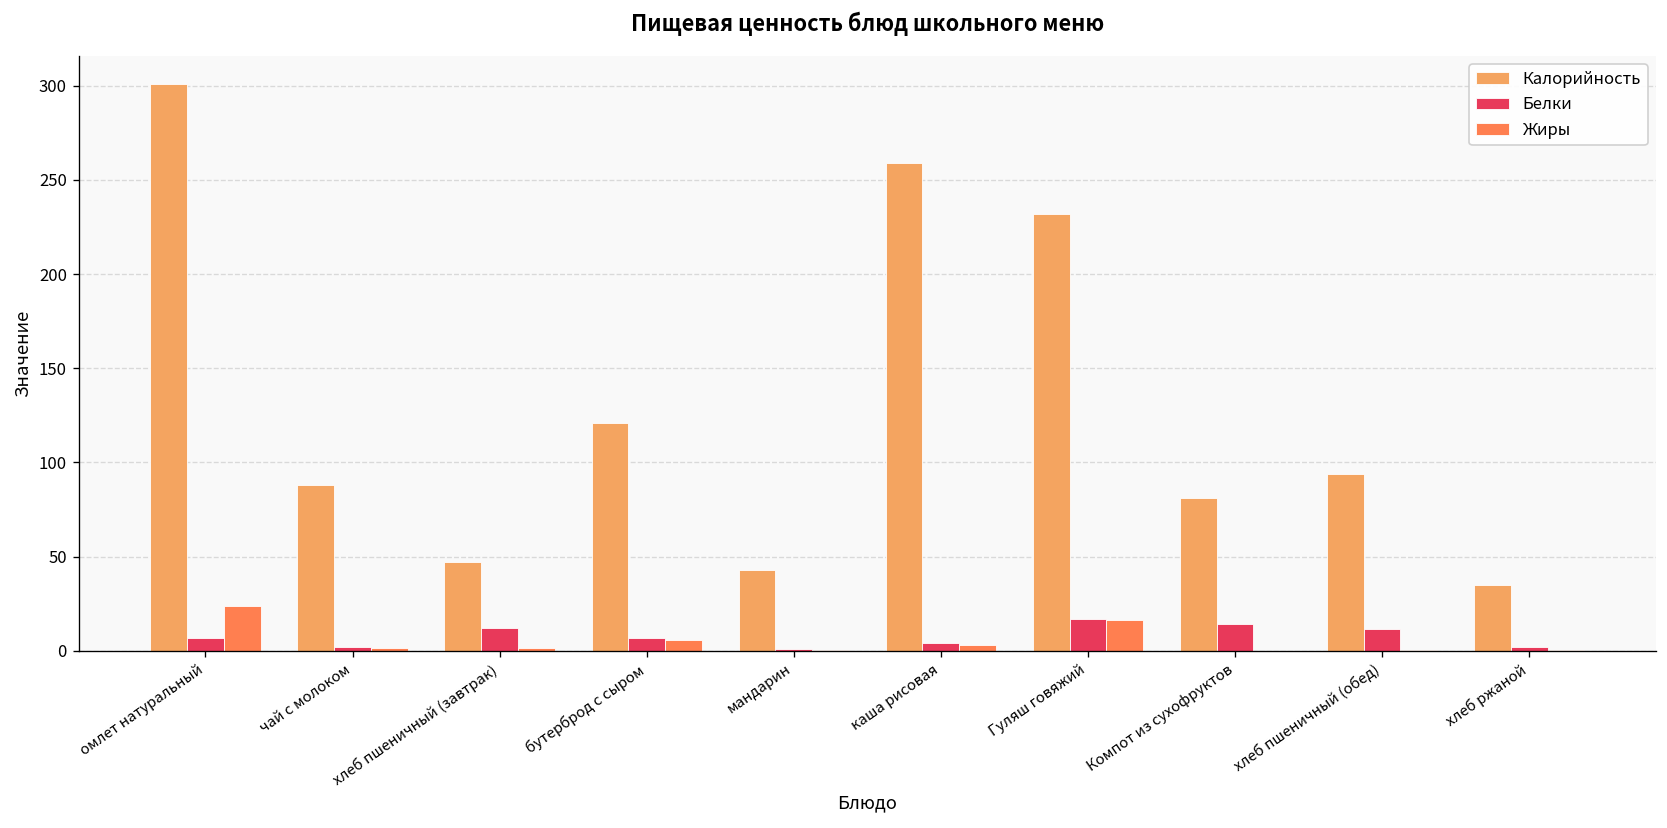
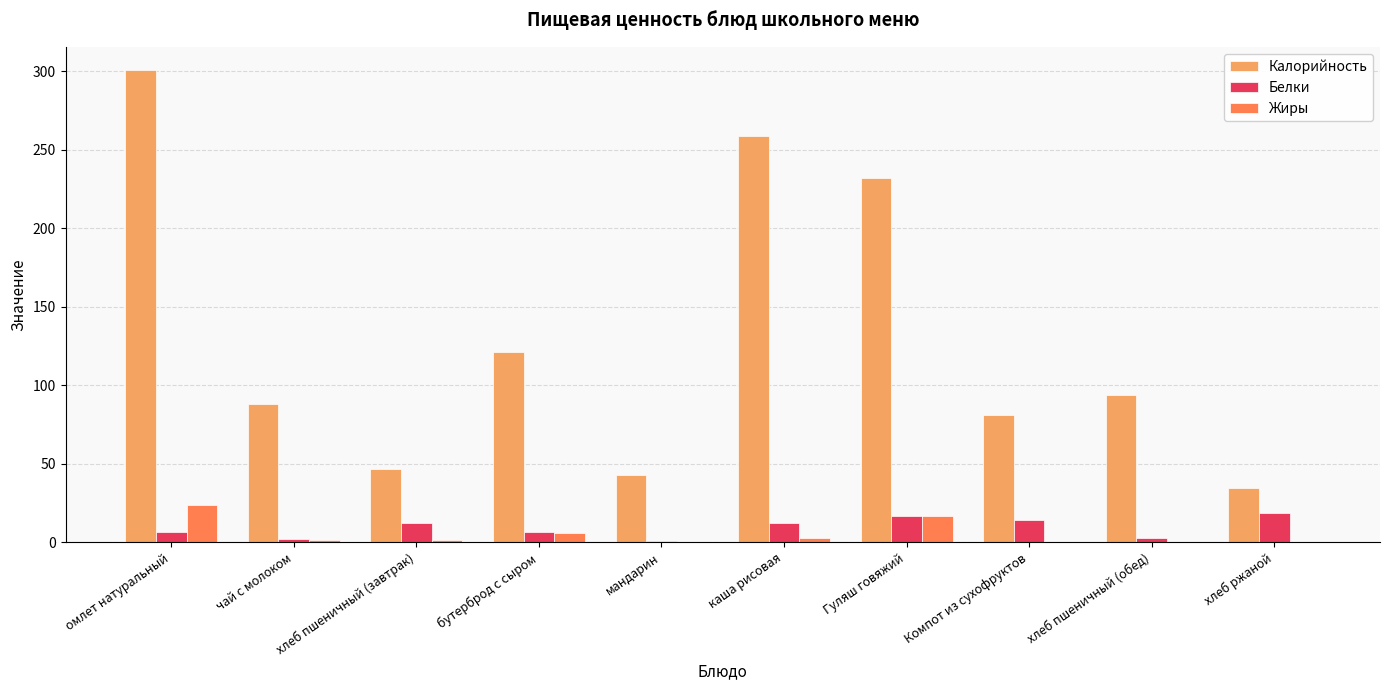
  {
    "Белки": {
      "омлет натуральный": 7,
      "чай с молоком": 2,
      "хлеб пшеничный (завтрак)": 12,
      "бутерброд с сыром": 7,
-     "каша рисовая": 4,
+     "каша рисовая": 13,
      "Гуляш говяжий": 17,
      "Компот из сухофруктов": 14,
-     "хлеб пшеничный (обед)": 11,
-     "хлеб ржаной": 2
+     "хлеб пшеничный (обед)": 3,
+     "хлеб ржаной": 19
    }
  }
